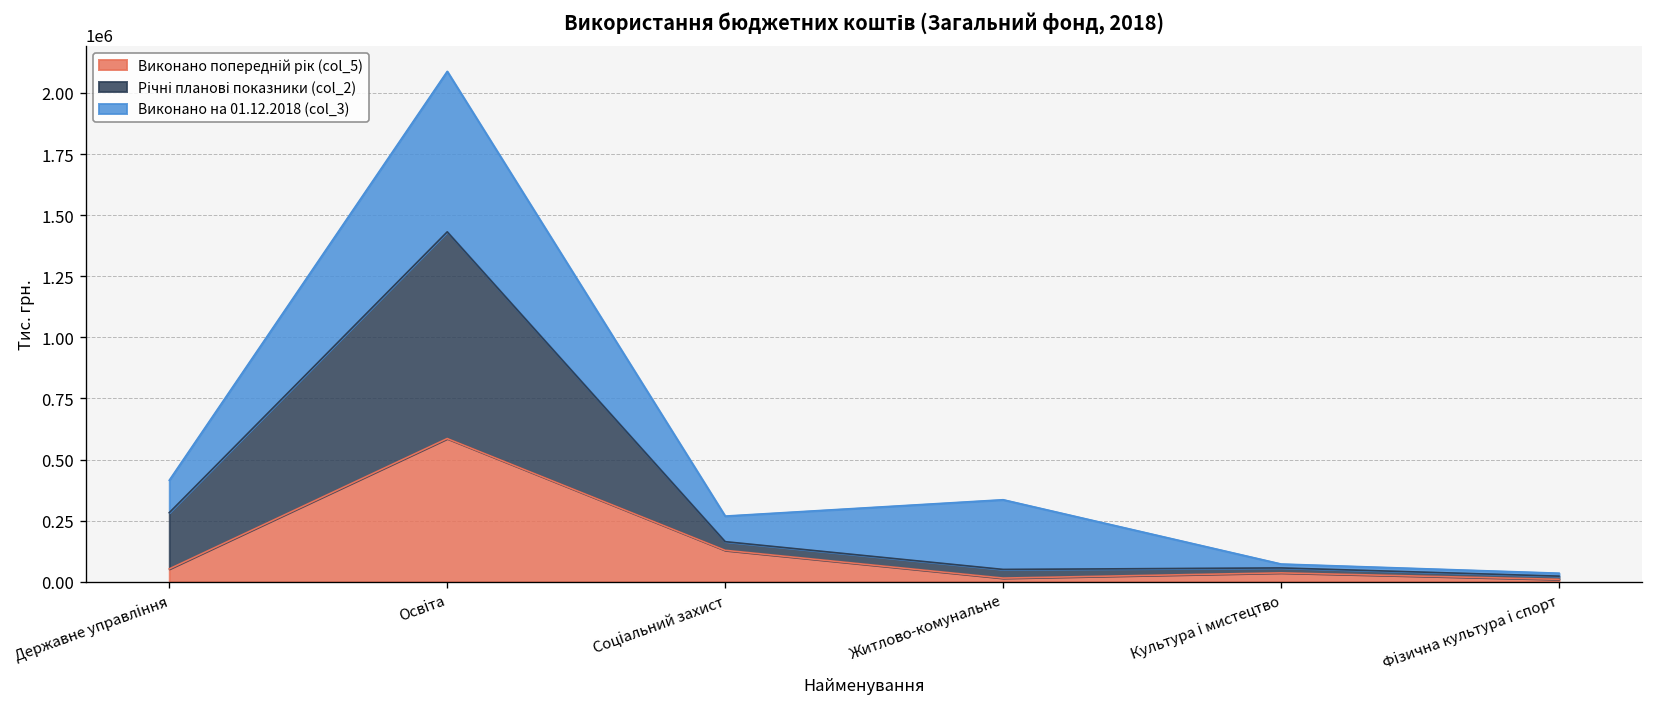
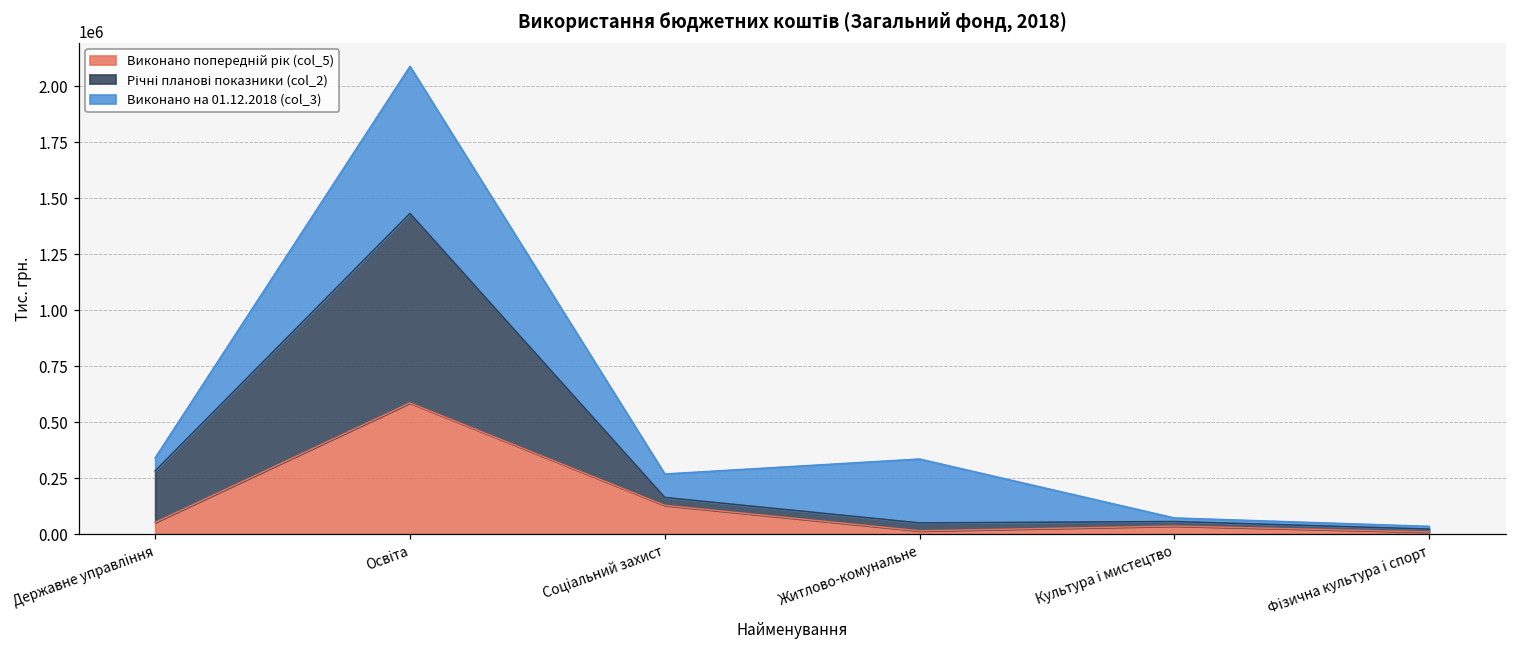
  {
    "Виконано попередній рік (col_5)": {
      "Державне управління": 50000,
      "Освіта": 590000,
      "Соціальний захист": 130000,
      "Житлово-комунальне": 10000,
      "Культура і мистецтво": 40000,
      "Фізична культура і спорт": 10000
    },
    "Річні планові показники (col_2)": {
      "Державне управління": 230000,
      "Освіта": 850000,
      "Соціальний захист": 40000,
      "Житлово-комунальне": 40000,
      "Культура і мистецтво": 20000
    },
    "Виконано на 01.12.2018 (col_3)": {
-     "Державне управління": 130000,
+     "Державне управління": 60000,
      "Освіта": 660000,
      "Соціальний захист": 100000,
      "Житлово-комунальне": 290000,
      "Культура і мистецтво": 20000
    }
  }
